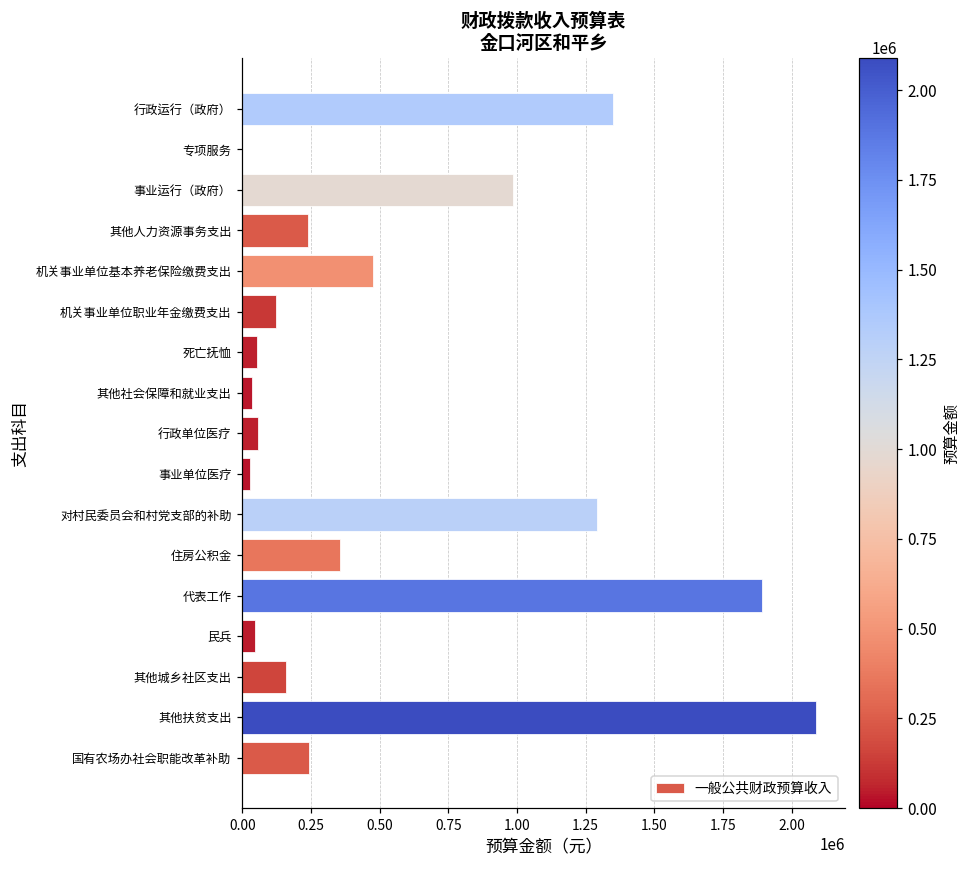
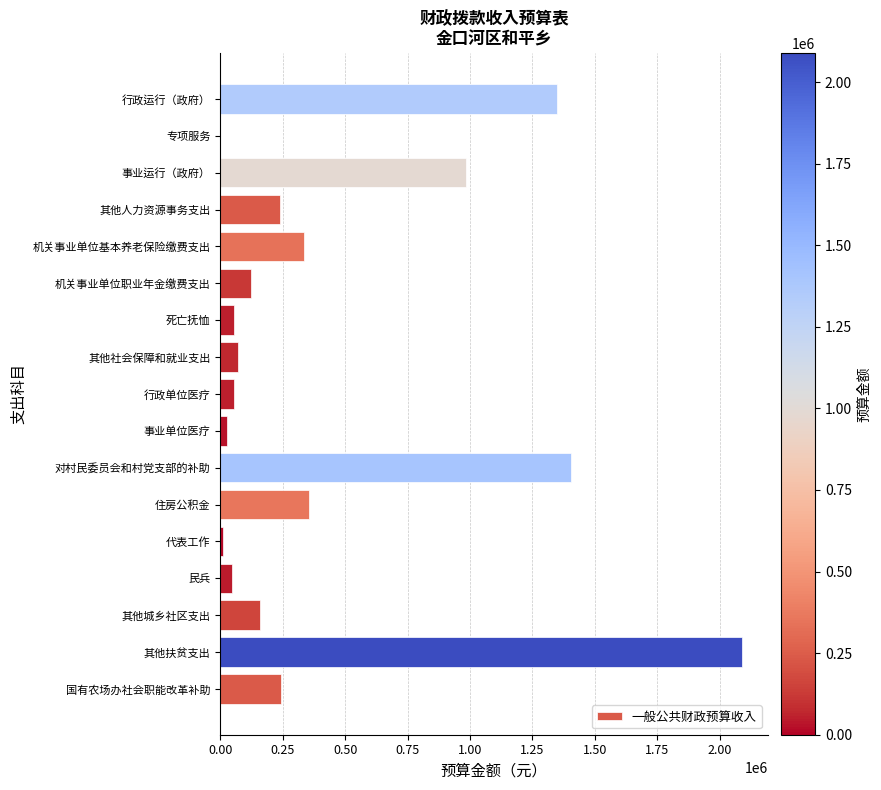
  {
    "行政运行（政府）": 1350000,
    "事业运行（政府）": 990000,
    "其他人力资源事务支出": 240000,
-   "机关事业单位基本养老保险缴费支出": 480000,
+   "机关事业单位基本养老保险缴费支出": 340000,
    "机关事业单位职业年金缴费支出": 120000,
    "死亡抚恤": 50000,
-   "其他社会保障和就业支出": 40000,
+   "其他社会保障和就业支出": 70000,
    "行政单位医疗": 60000,
    "事业单位医疗": 30000,
-   "对村民委员会和村党支部的补助": 1290000,
+   "对村民委员会和村党支部的补助": 1410000,
    "住房公积金": 360000,
-   "代表工作": 1890000,
+   "代表工作": 10000,
    "民兵": 50000,
    "其他城乡社区支出": 160000,
    "其他扶贫支出": 2090000,
    "国有农场办社会职能改革补助": 240000
  }
